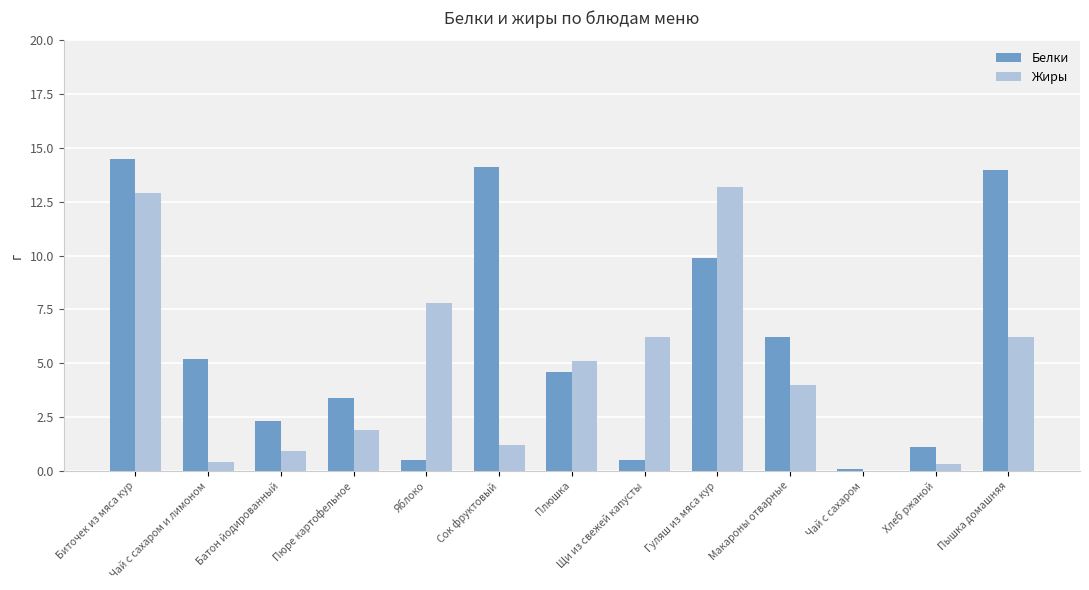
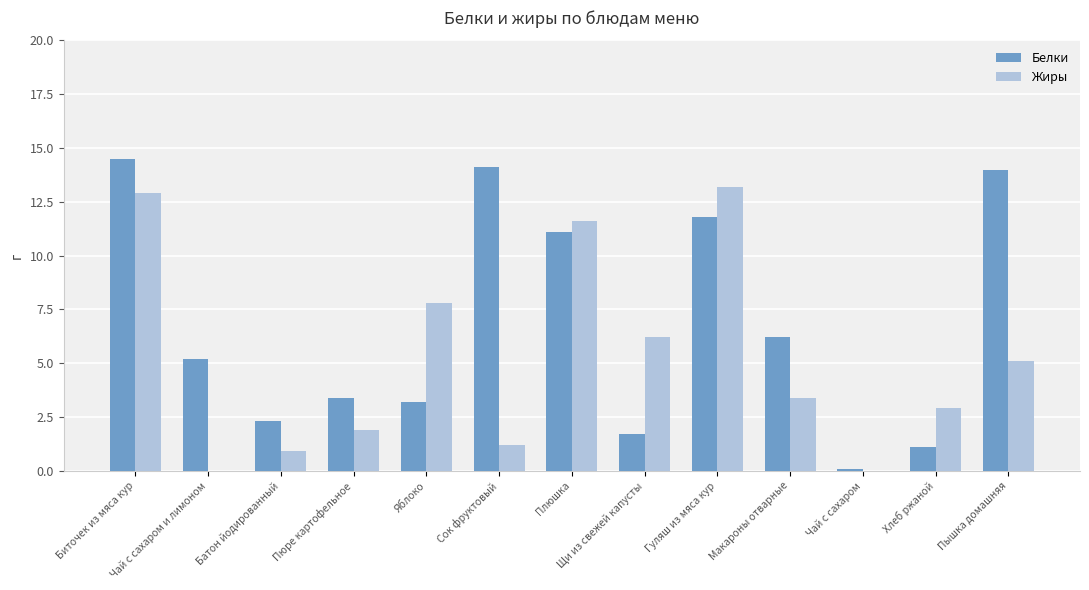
  {
    "Белки": {
      "Биточек из мяса кур": 14.5,
      "Чай с сахаром и лимоном": 5.2,
      "Батон йодированный": 2.3,
      "Пюре картофельное": 3.4,
-     "Яблоко": 0.5,
+     "Яблоко": 3.2,
      "Сок фруктовый": 14.1,
-     "Плюшка": 4.6,
-     "Щи из свежей капусты": 0.5,
-     "Гуляш из мяса кур": 9.9,
+     "Плюшка": 11.1,
+     "Щи из свежей капусты": 1.7,
+     "Гуляш из мяса кур": 11.8,
      "Макароны отварные": 6.2,
      "Хлеб ржаной": 1.1,
      "Пышка домашняя": 14.0
    },
    "Жиры": {
      "Биточек из мяса кур": 12.9,
-     "Чай с сахаром и лимоном": 0.4,
+     "Чай с сахаром и лимоном": 0.0,
      "Батон йодированный": 0.9,
      "Пюре картофельное": 1.9,
      "Яблоко": 7.8,
      "Сок фруктовый": 1.2,
-     "Плюшка": 5.1,
+     "Плюшка": 11.6,
      "Щи из свежей капусты": 6.2,
      "Гуляш из мяса кур": 13.2,
-     "Макароны отварные": 4.0,
+     "Макароны отварные": 3.4,
      "Чай с сахаром": 0.0,
-     "Хлеб ржаной": 0.3,
-     "Пышка домашняя": 6.2
+     "Хлеб ржаной": 2.9,
+     "Пышка домашняя": 5.1
    }
  }
